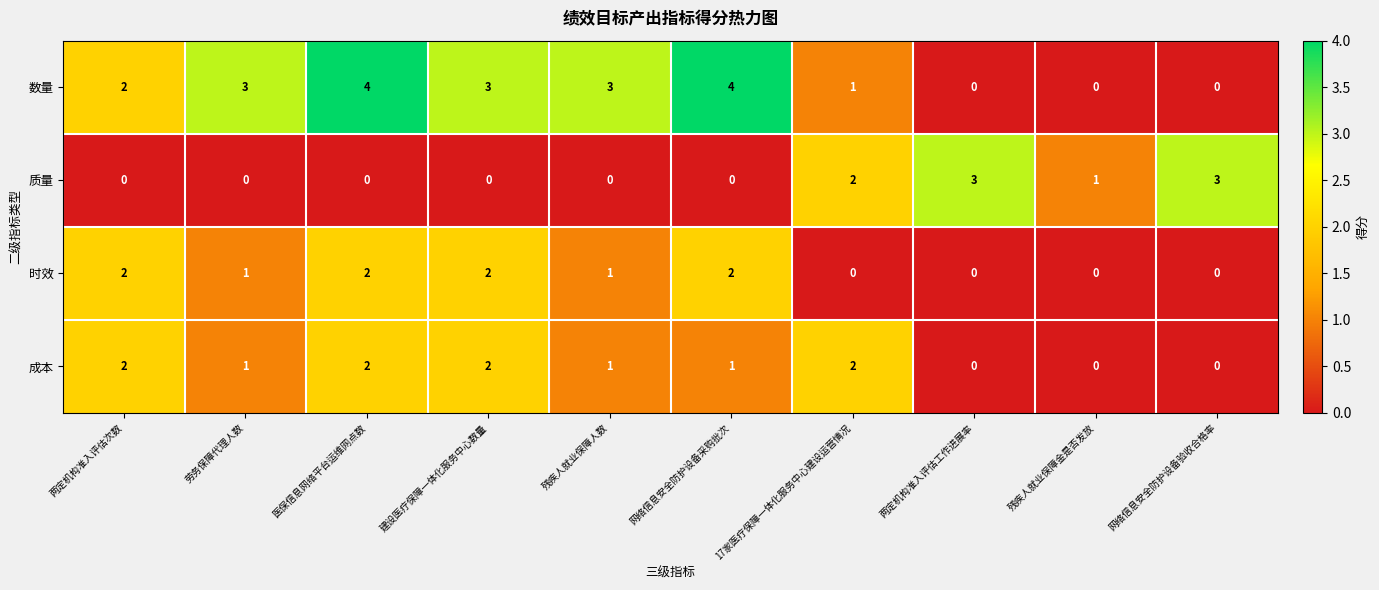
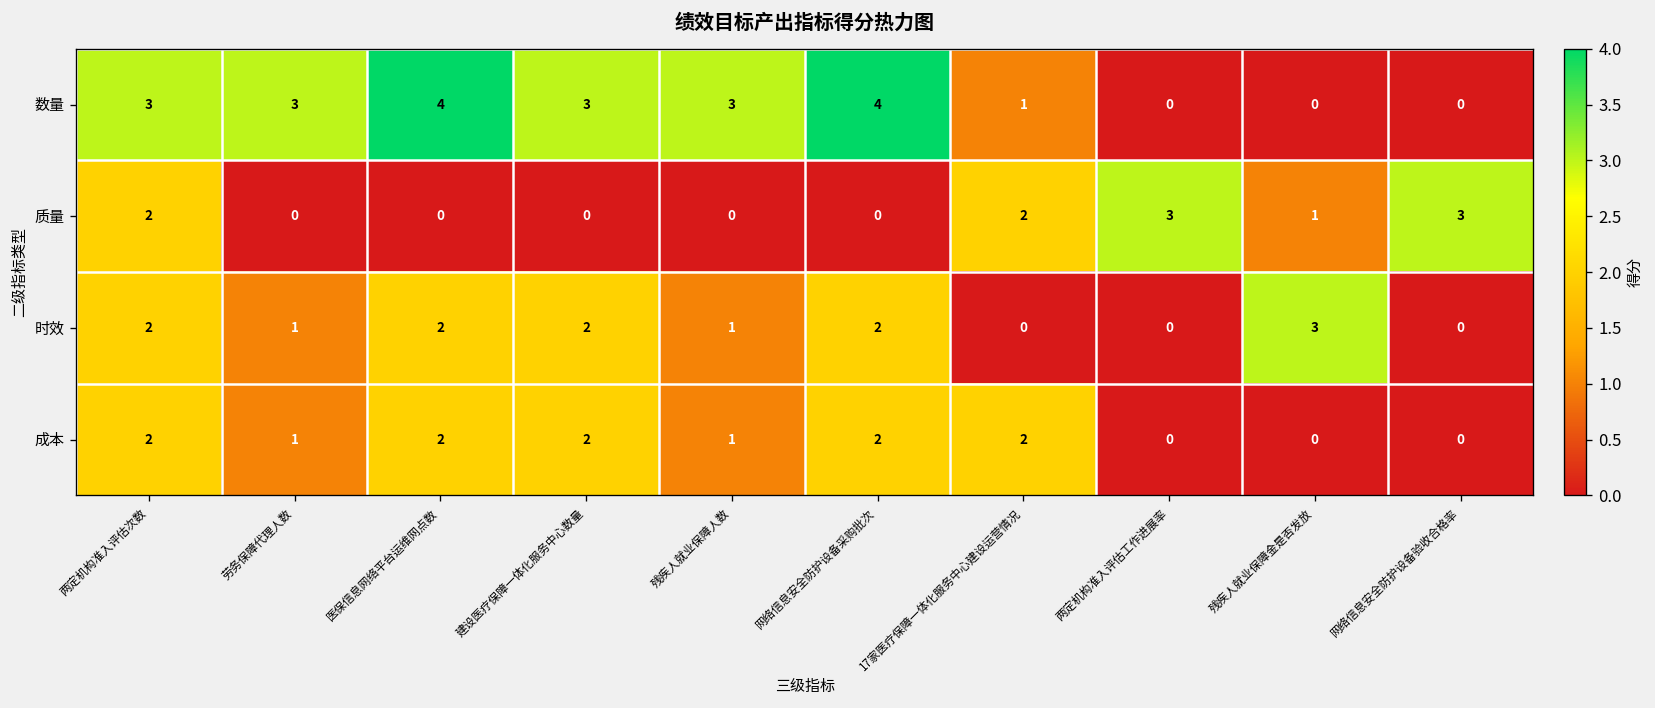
  {
    "数量": {
-     "两定机构准入评估次数": 2,
+     "两定机构准入评估次数": 3,
      "劳务保障代理人数": 3,
      "医保信息网络平台运维网点数": 4,
      "建设医疗保障一体化服务中心数量": 3,
      "残疾人就业保障人数": 3,
      "网络信息安全防护设备采购批次": 4,
      "17家医疗保障一体化服务中心建设运营情况": 1,
      "两定机构准入评估工作进展率": 0,
      "残疾人就业保障金是否发放": 0,
      "网络信息安全防护设备验收合格率": 0
    },
    "质量": {
-     "两定机构准入评估次数": 0,
+     "两定机构准入评估次数": 2,
      "劳务保障代理人数": 0,
      "医保信息网络平台运维网点数": 0,
      "建设医疗保障一体化服务中心数量": 0,
      "残疾人就业保障人数": 0,
      "网络信息安全防护设备采购批次": 0,
      "17家医疗保障一体化服务中心建设运营情况": 2,
      "两定机构准入评估工作进展率": 3,
      "残疾人就业保障金是否发放": 1,
      "网络信息安全防护设备验收合格率": 3
    },
    "时效": {
      "两定机构准入评估次数": 2,
      "劳务保障代理人数": 1,
      "医保信息网络平台运维网点数": 2,
      "建设医疗保障一体化服务中心数量": 2,
      "残疾人就业保障人数": 1,
      "网络信息安全防护设备采购批次": 2,
      "17家医疗保障一体化服务中心建设运营情况": 0,
      "两定机构准入评估工作进展率": 0,
-     "残疾人就业保障金是否发放": 0,
+     "残疾人就业保障金是否发放": 3,
      "网络信息安全防护设备验收合格率": 0
    },
    "成本": {
      "两定机构准入评估次数": 2,
      "劳务保障代理人数": 1,
      "医保信息网络平台运维网点数": 2,
      "建设医疗保障一体化服务中心数量": 2,
      "残疾人就业保障人数": 1,
-     "网络信息安全防护设备采购批次": 1,
+     "网络信息安全防护设备采购批次": 2,
      "17家医疗保障一体化服务中心建设运营情况": 2,
      "两定机构准入评估工作进展率": 0,
      "残疾人就业保障金是否发放": 0,
      "网络信息安全防护设备验收合格率": 0
    }
  }
